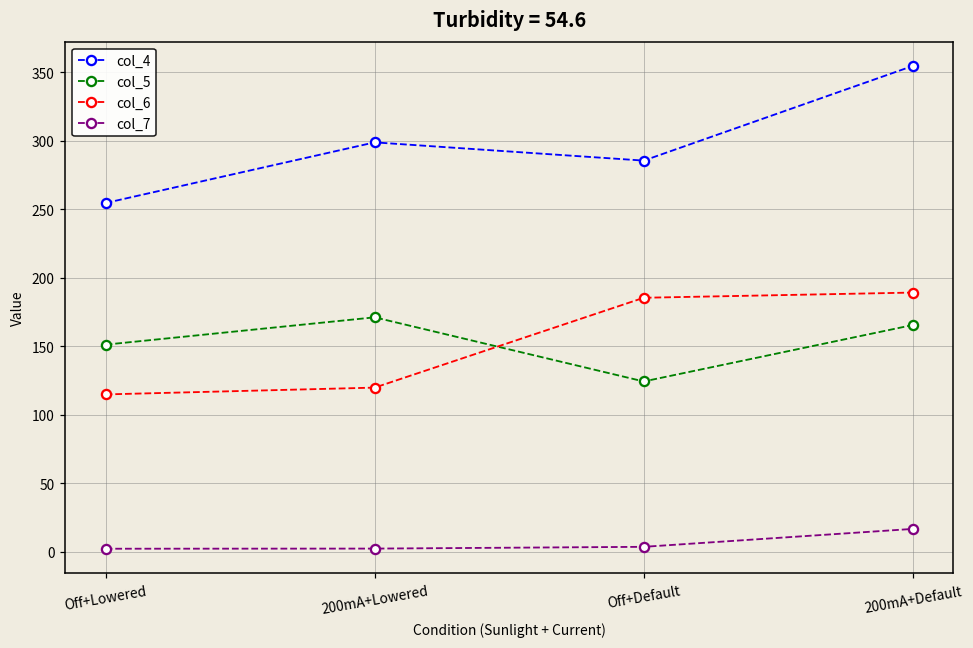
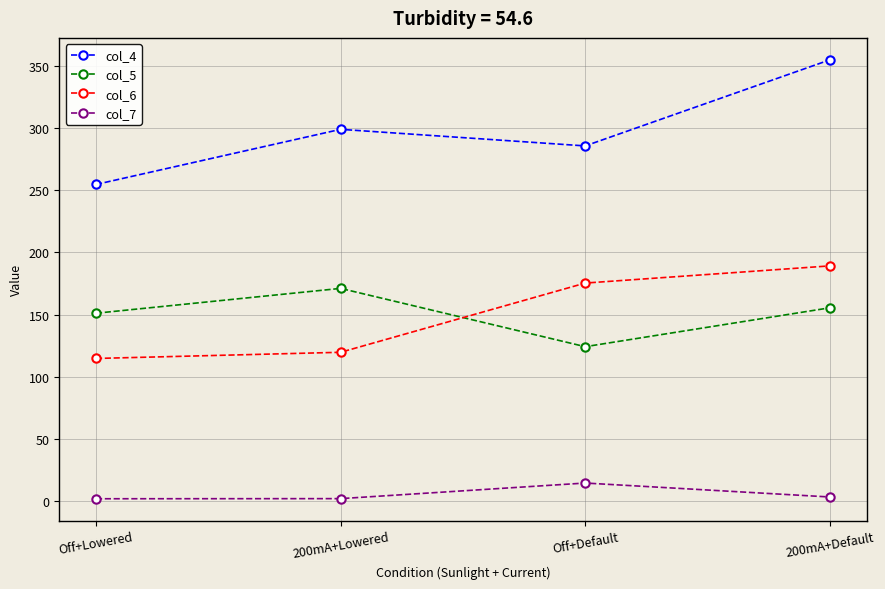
  {
    "col_4": {
      "Off+Lowered": 255,
      "200mA+Lowered": 299,
      "Off+Default": 286,
      "200mA+Default": 355
    },
    "col_5": {
      "Off+Lowered": 151,
      "200mA+Lowered": 171,
      "Off+Default": 124,
-     "200mA+Default": 166
+     "200mA+Default": 156
    },
    "col_6": {
      "Off+Lowered": 115,
      "200mA+Lowered": 120,
-     "Off+Default": 185,
+     "Off+Default": 175,
      "200mA+Default": 189
    },
    "col_7": {
      "Off+Lowered": 2,
      "200mA+Lowered": 2,
-     "Off+Default": 4,
-     "200mA+Default": 17
+     "Off+Default": 15,
+     "200mA+Default": 4
    }
  }
